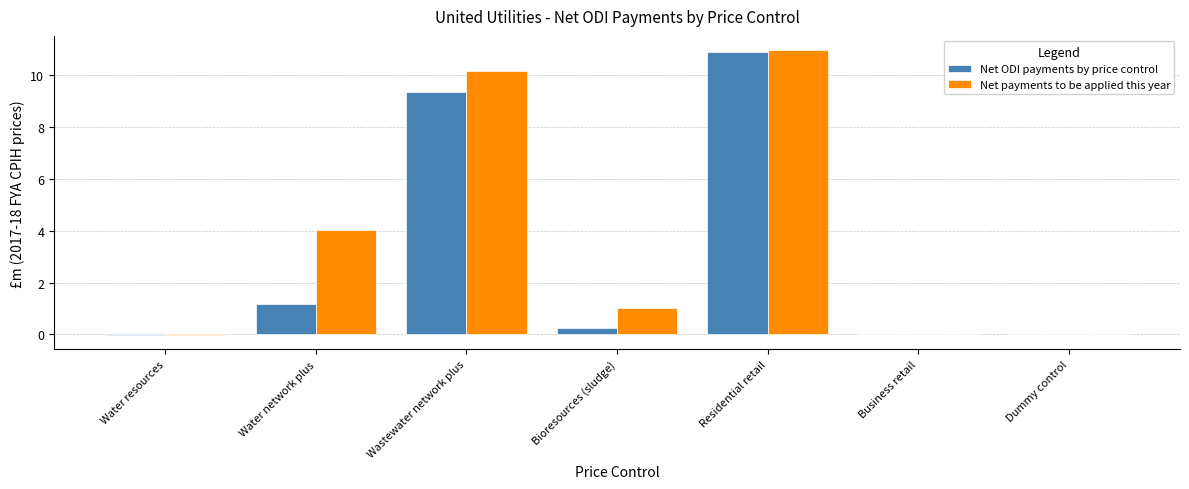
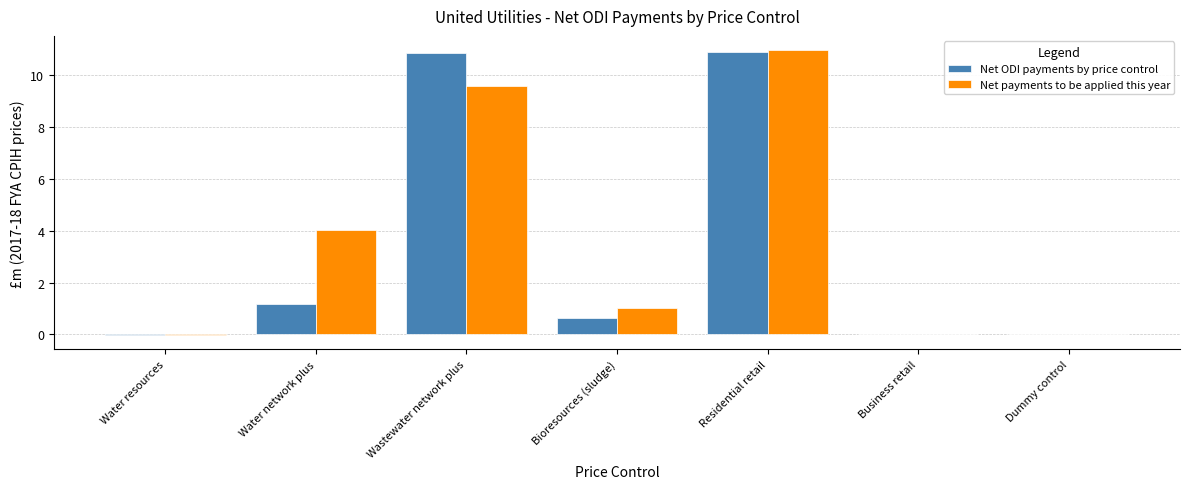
  {
    "Net ODI payments by price control": {
      "Water network plus": 1.2,
-     "Wastewater network plus": 9.3,
-     "Bioresources (sludge)": 0.3,
+     "Wastewater network plus": 10.8,
+     "Bioresources (sludge)": 0.6,
      "Residential retail": 10.9,
      "Business retail": 0.0,
      "Dummy control": 0.0
    },
    "Net payments to be applied this year": {
      "Water network plus": 4.0,
-     "Wastewater network plus": 10.1,
+     "Wastewater network plus": 9.6,
      "Bioresources (sludge)": 1.0,
      "Residential retail": 10.9,
      "Business retail": 0.0,
      "Dummy control": 0.0
    }
  }
